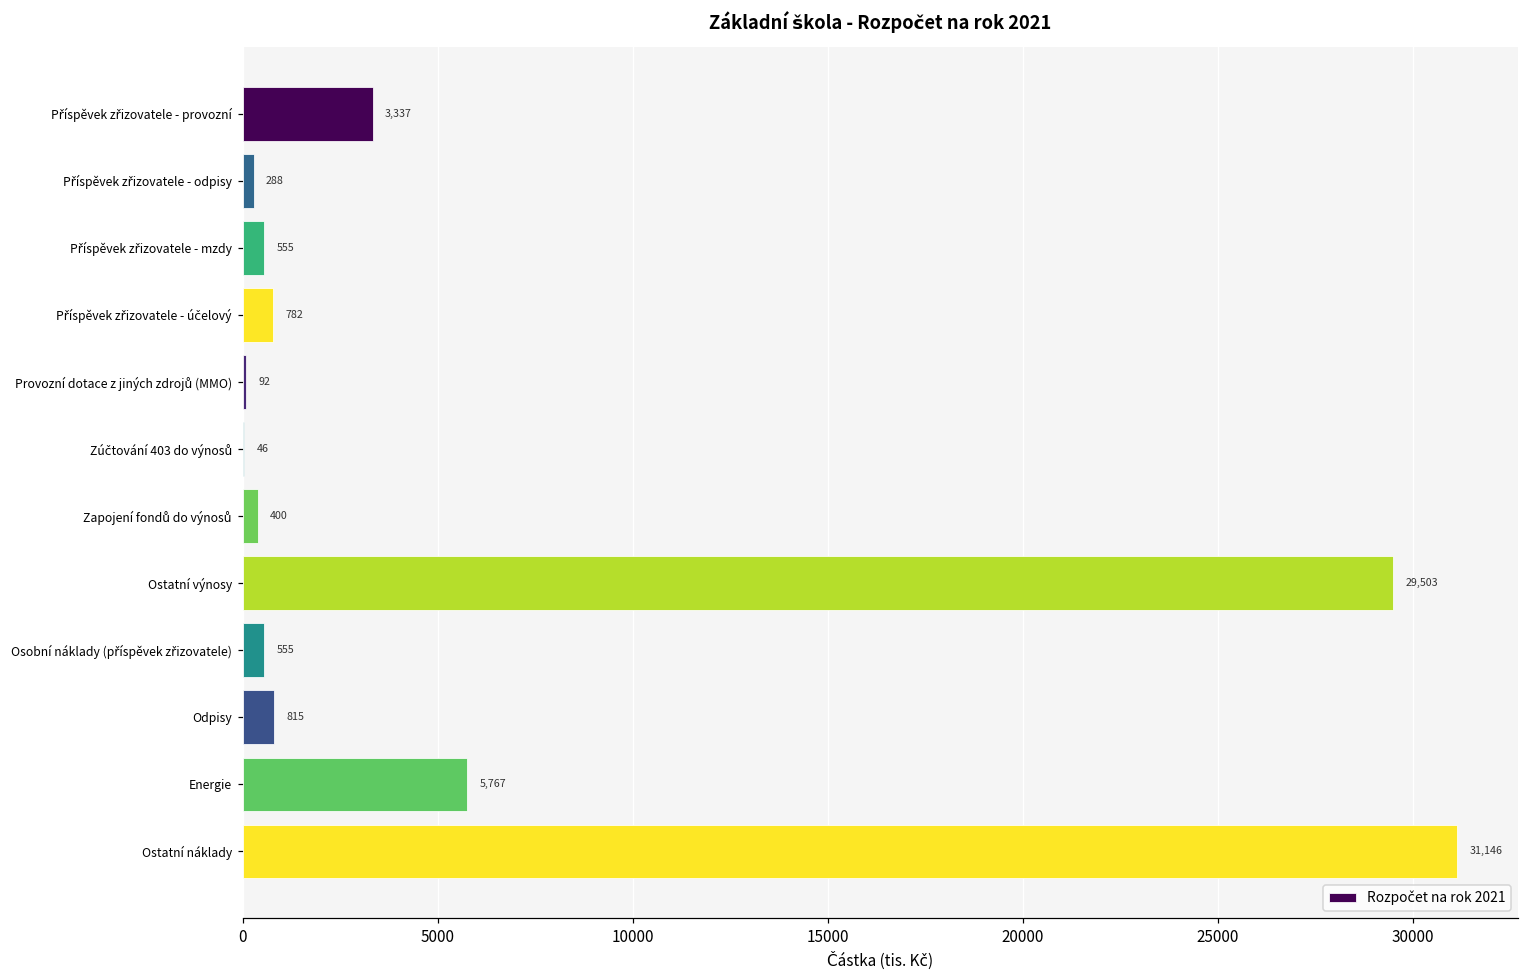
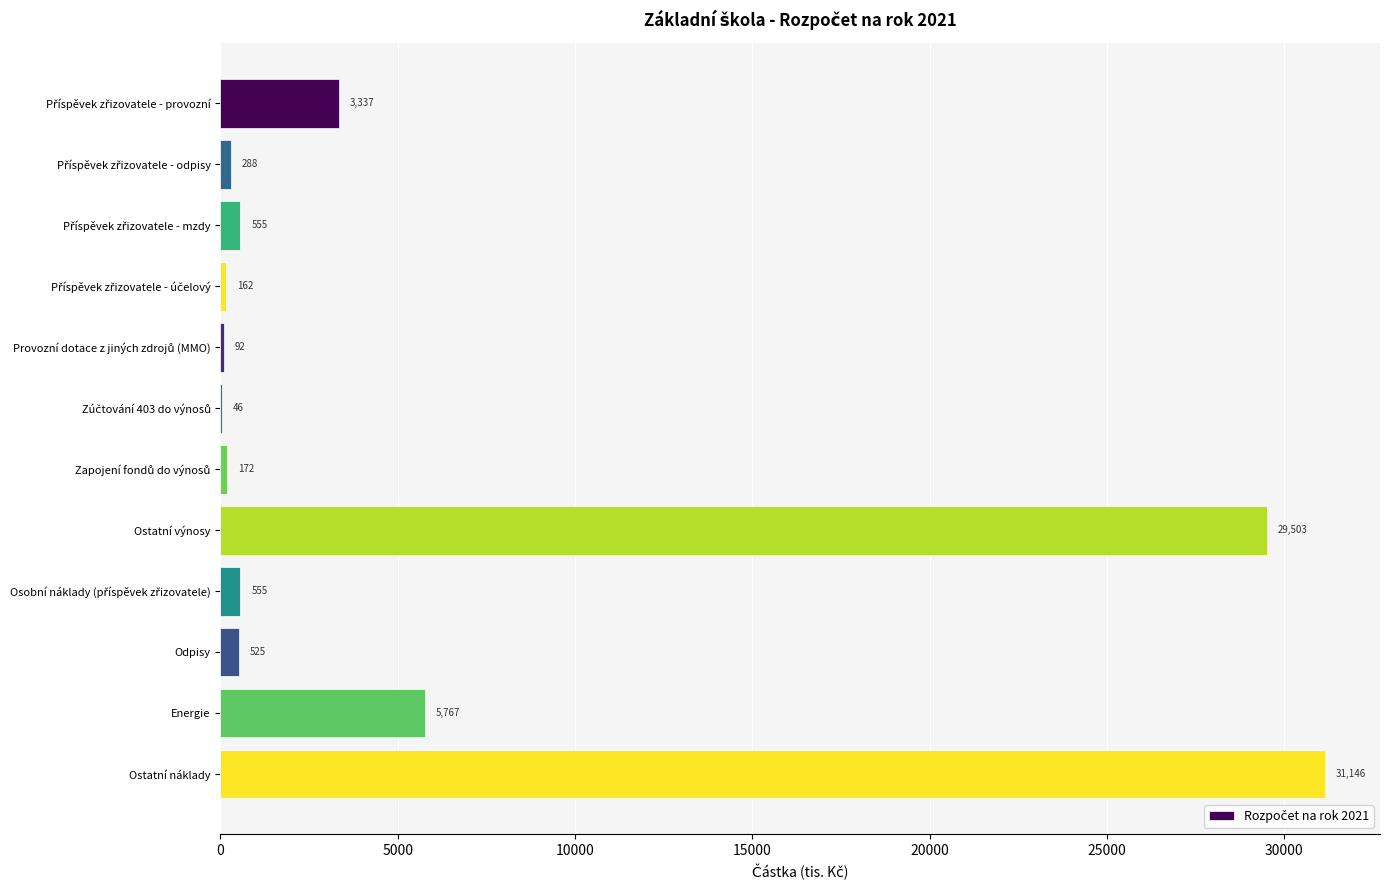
  {
    "Příspěvek zřizovatele - provozní": "3,337",
    "Příspěvek zřizovatele - odpisy": "288",
    "Příspěvek zřizovatele - mzdy": "555",
-   "Příspěvek zřizovatele - účelový": "782",
+   "Příspěvek zřizovatele - účelový": "162",
    "Provozní dotace z jiných zdrojů (MMO)": "92",
    "Zúčtování 403 do výnosů": "46",
-   "Zapojení fondů do výnosů": "400",
+   "Zapojení fondů do výnosů": "172",
    "Ostatní výnosy": "29,503",
    "Osobní náklady (příspěvek zřizovatele)": "555",
-   "Odpisy": "815",
+   "Odpisy": "525",
    "Energie": "5,767",
    "Ostatní náklady": "31,146"
  }
